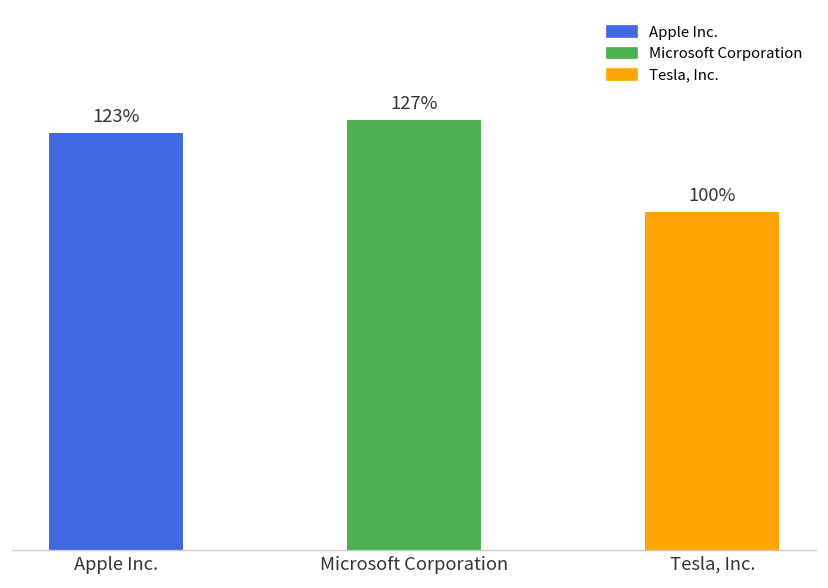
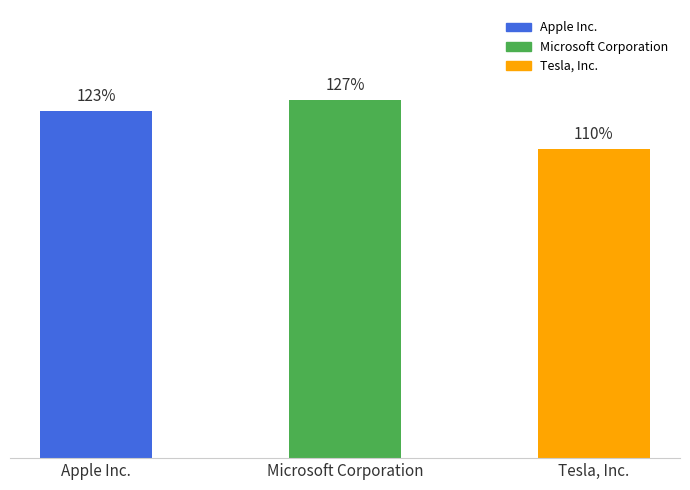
  {
    "Apple Inc.": "123%",
    "Microsoft Corporation": "127%",
-   "Tesla, Inc.": "100%"
+   "Tesla, Inc.": "110%"
  }
